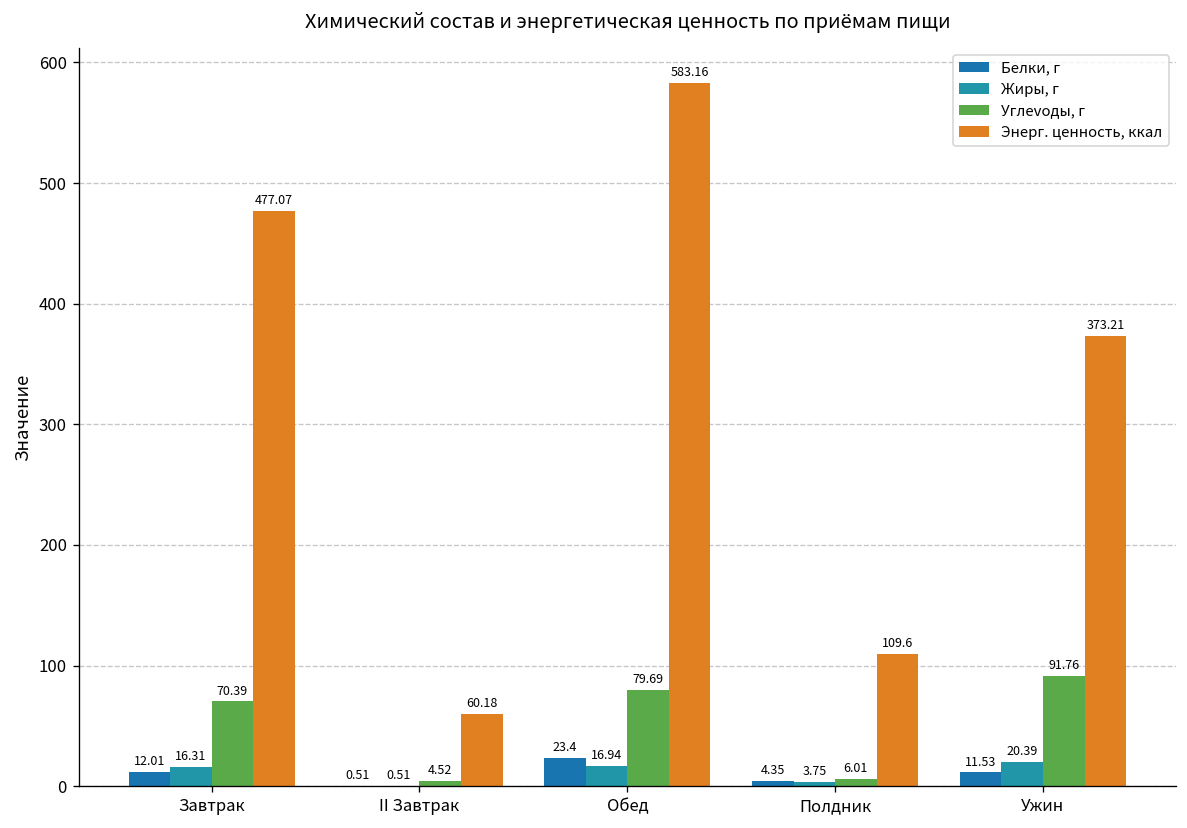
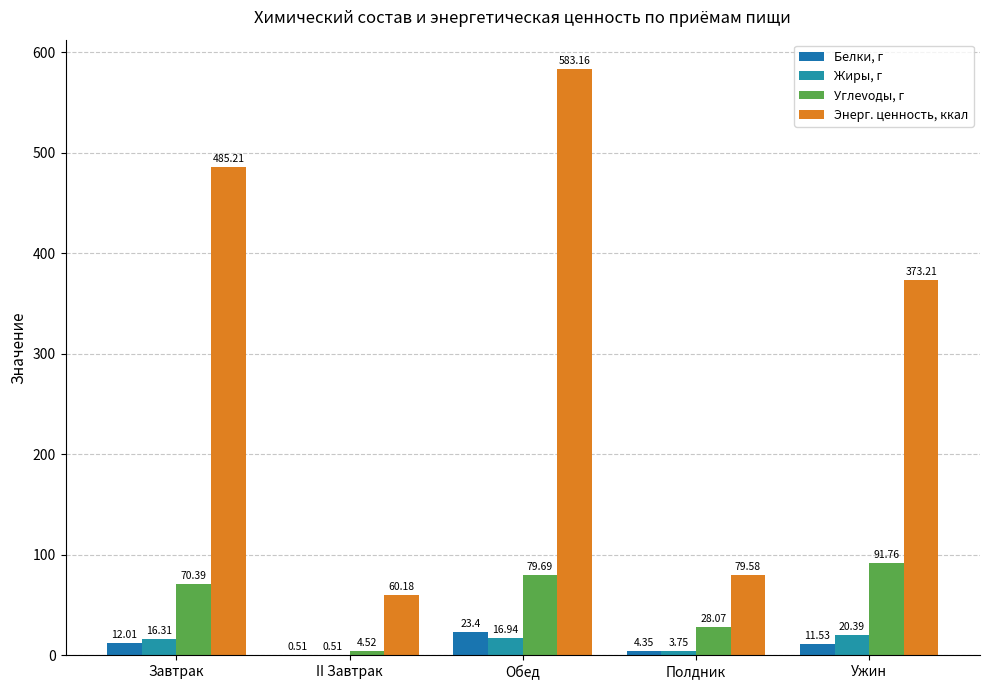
  {
    "Углevoды, г": {
      "Завтрак": 70.39,
      "II Завтрак": 4.52,
      "Обед": 79.69,
-     "Полдник": 6.01,
+     "Полдник": 28.07,
      "Ужин": 91.76
    },
    "Энерг. ценность, ккал": {
-     "Завтрак": 477.07,
+     "Завтрак": 485.21,
      "II Завтрак": 60.18,
      "Обед": 583.16,
-     "Полдник": 109.6,
+     "Полдник": 79.58,
      "Ужин": 373.21
    }
  }
